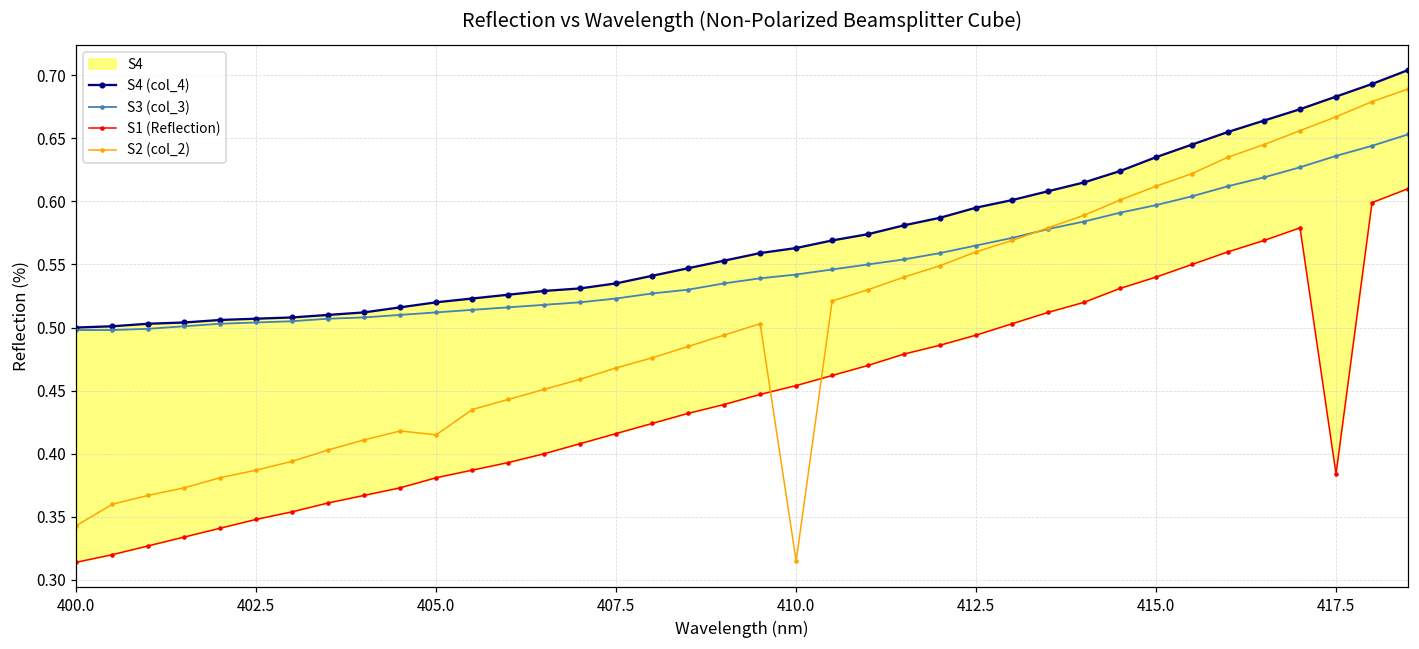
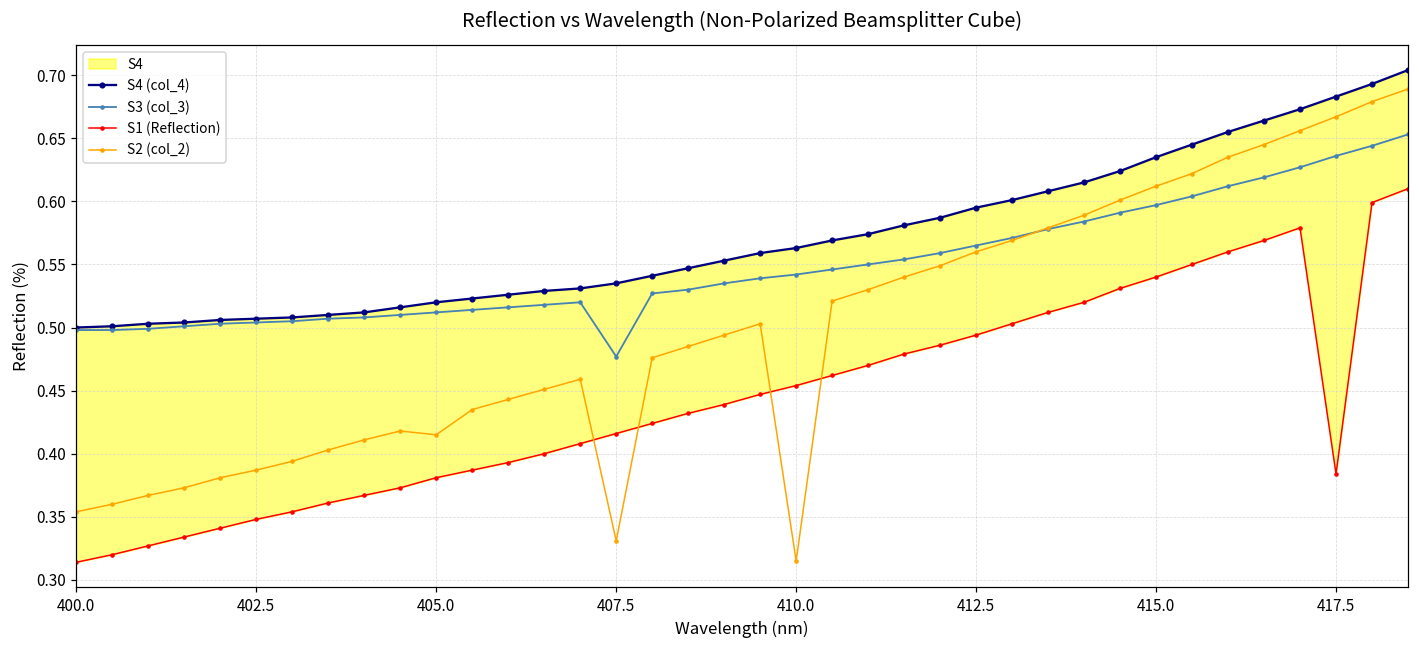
  {
    "S4": {
      "402.5": 0.507,
      "405.0": 0.520,
      "407.5": 0.535,
      "410.0": 0.563,
      "412.5": 0.595,
      "415.0": 0.635,
      "417.5": 0.683
    },
    "S3 (col_3)": {
      "402.5": 0.504,
      "405.0": 0.512,
-     "407.5": 0.523,
+     "407.5": 0.477,
      "410.0": 0.542,
      "412.5": 0.565,
      "415.0": 0.597,
      "417.5": 0.636
    },
    "S1 (Reflection)": {
      "400.0": 0.314,
      "402.5": 0.348,
      "405.0": 0.381,
      "407.5": 0.416,
      "410.0": 0.454,
      "412.5": 0.494,
      "415.0": 0.540,
      "417.5": 0.384
    },
    "S2 (col_2)": {
-     "400.0": 0.343,
+     "400.0": 0.354,
      "402.5": 0.387,
      "405.0": 0.415,
-     "407.5": 0.468,
+     "407.5": 0.331,
      "410.0": 0.315,
      "412.5": 0.560,
      "415.0": 0.612,
      "417.5": 0.667
    }
  }
